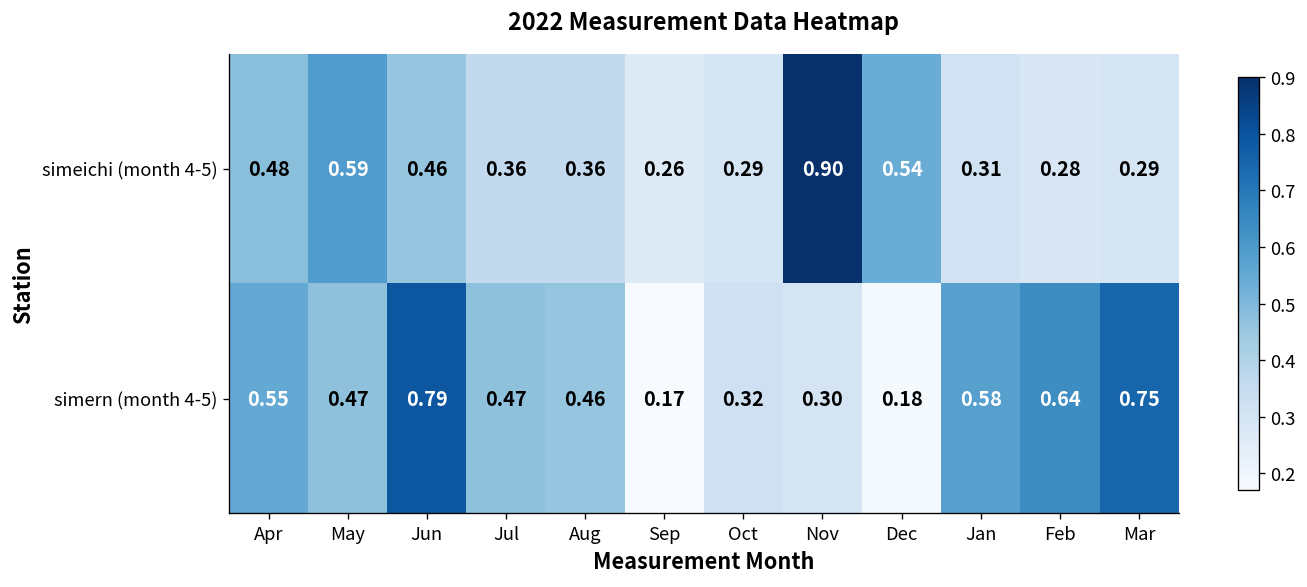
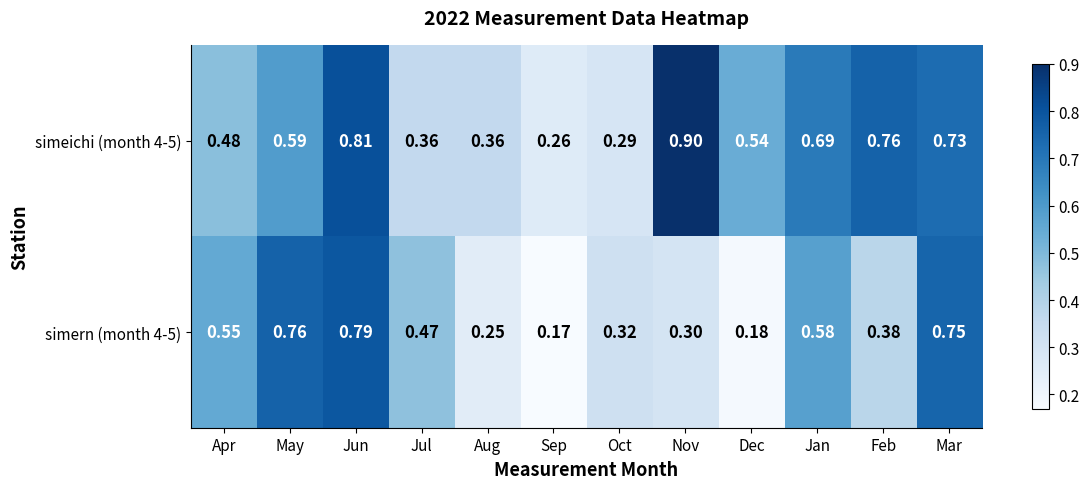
  {
    "simeichi (month 4-5)": {
      "Apr": 0.48,
      "May": 0.59,
-     "Jun": 0.46,
+     "Jun": 0.81,
      "Jul": 0.36,
      "Aug": 0.36,
      "Sep": 0.26,
      "Oct": 0.29,
      "Nov": 0.90,
      "Dec": 0.54,
-     "Jan": 0.31,
-     "Feb": 0.28,
-     "Mar": 0.29
+     "Jan": 0.69,
+     "Feb": 0.76,
+     "Mar": 0.73
    },
    "simern (month 4-5)": {
      "Apr": 0.55,
-     "May": 0.47,
+     "May": 0.76,
      "Jun": 0.79,
      "Jul": 0.47,
-     "Aug": 0.46,
+     "Aug": 0.25,
      "Sep": 0.17,
      "Oct": 0.32,
      "Nov": 0.30,
      "Dec": 0.18,
      "Jan": 0.58,
-     "Feb": 0.64,
+     "Feb": 0.38,
      "Mar": 0.75
    }
  }
